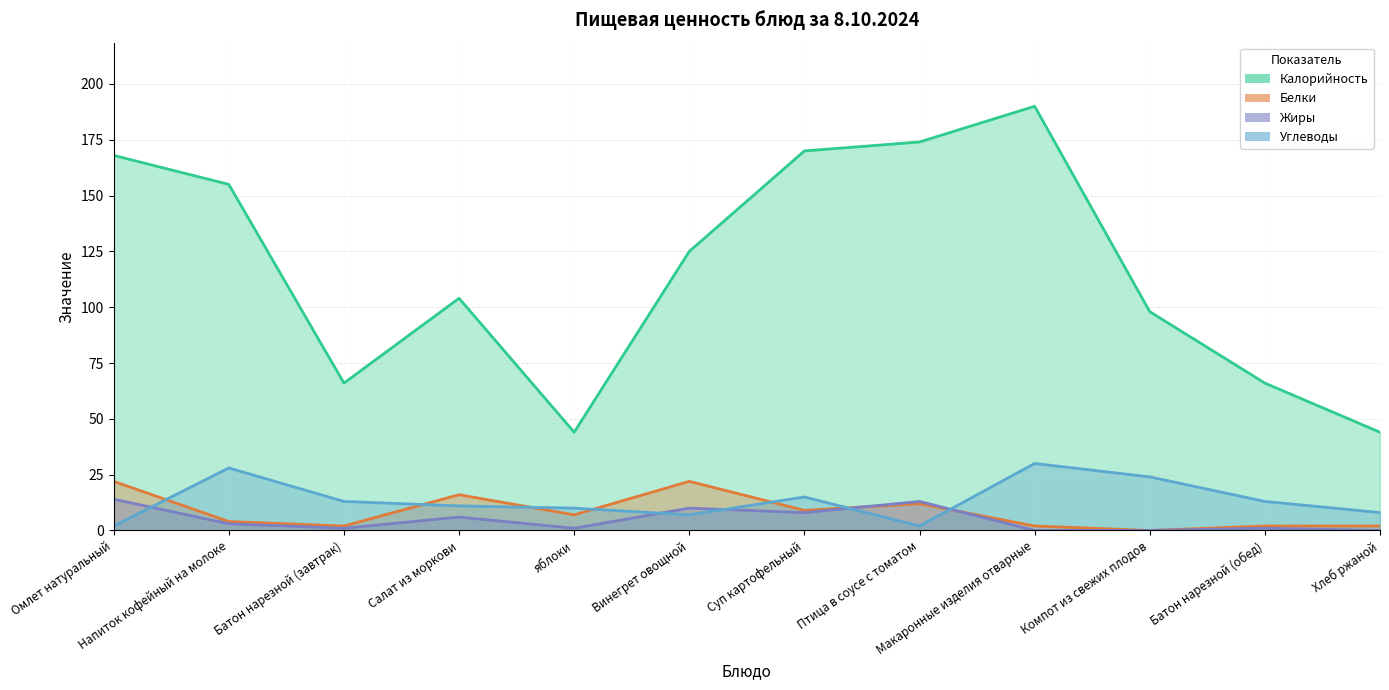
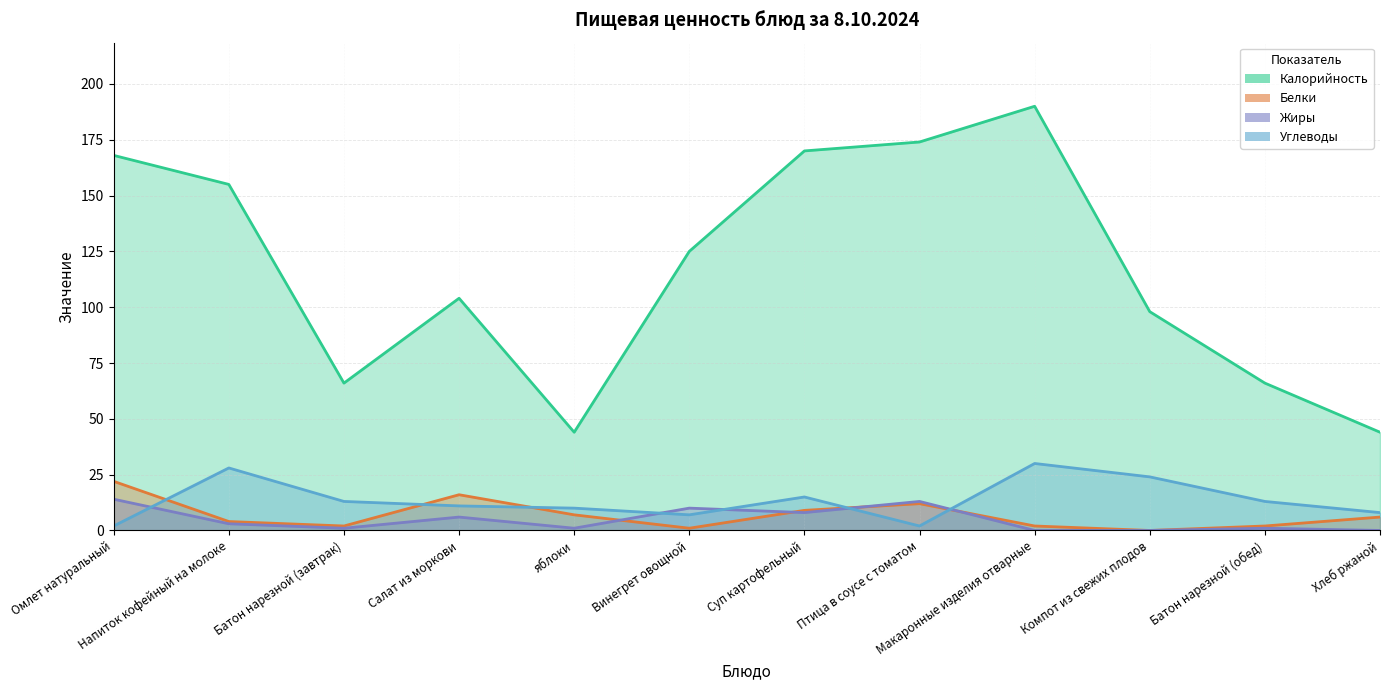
  {
    "Белки": {
      "Омлет натуральный": 22,
      "Салат из моркови": 16,
      "яблоки": 7,
-     "Винегрет овощной": 22,
+     "Винегрет овощной": 1,
      "Макаронные изделия отварные": 2,
-     "Хлеб ржаной": 2
+     "Хлеб ржаной": 6
    }
  }
